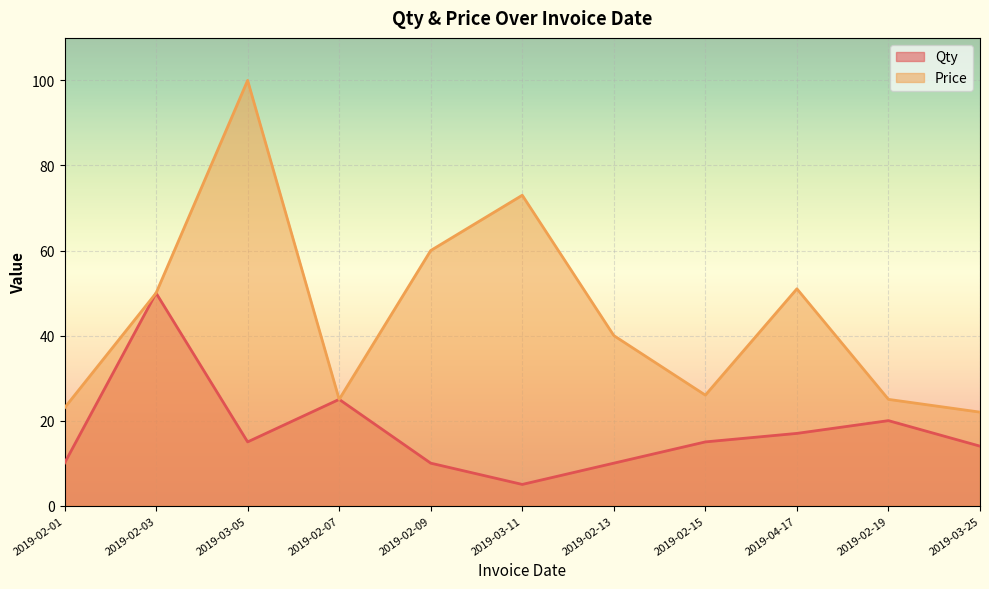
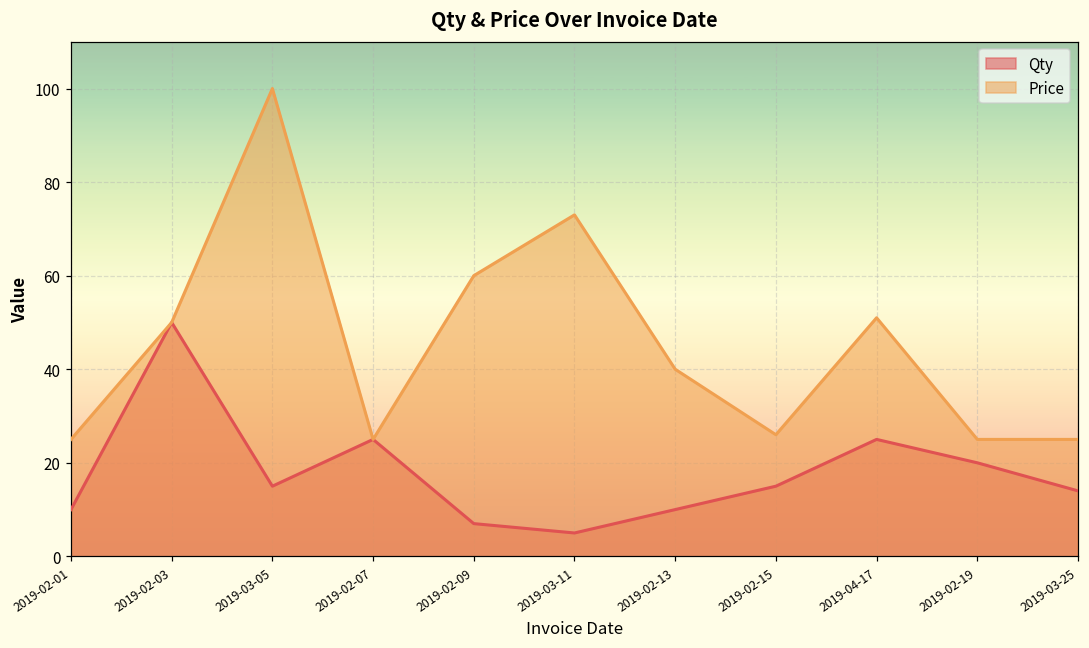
  {
    "Qty": {
      "2019-02-01": 10,
      "2019-03-05": 15,
-     "2019-02-09": 10,
+     "2019-02-09": 7,
      "2019-03-11": 5,
      "2019-02-13": 10,
      "2019-02-15": 15,
-     "2019-04-17": 17,
+     "2019-04-17": 25,
      "2019-02-19": 20,
      "2019-03-25": 14
    },
    "Price": {
-     "2019-02-01": 23,
+     "2019-02-01": 25,
      "2019-03-05": 100,
      "2019-02-09": 60,
      "2019-03-11": 73,
      "2019-02-13": 40,
      "2019-02-15": 26,
      "2019-04-17": 51,
      "2019-02-19": 25,
-     "2019-03-25": 22
+     "2019-03-25": 25
    }
  }
